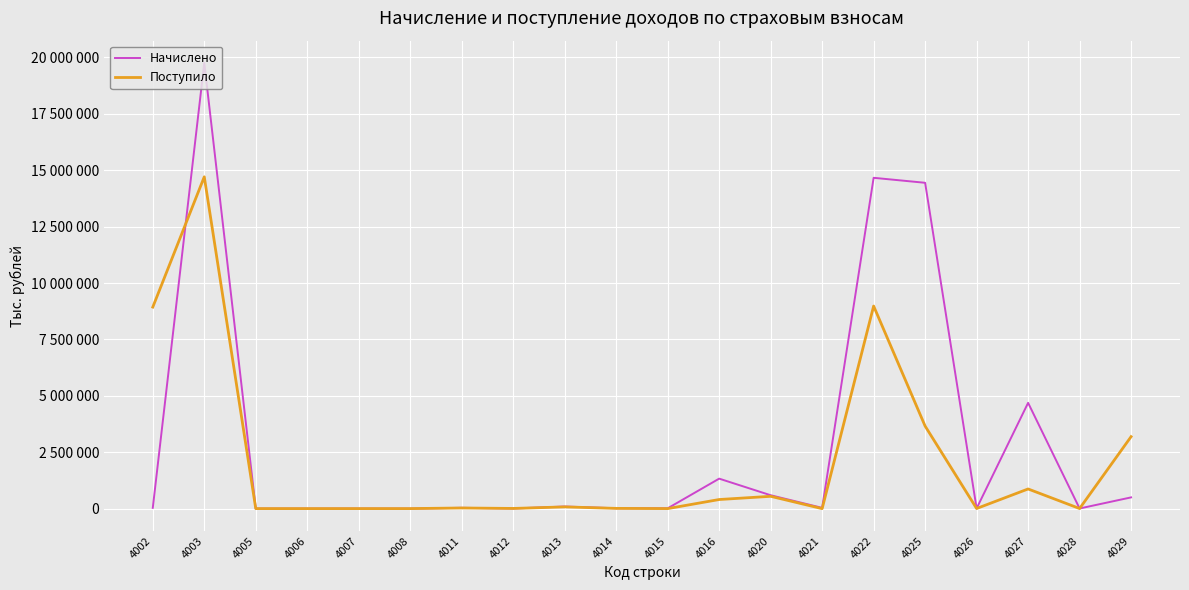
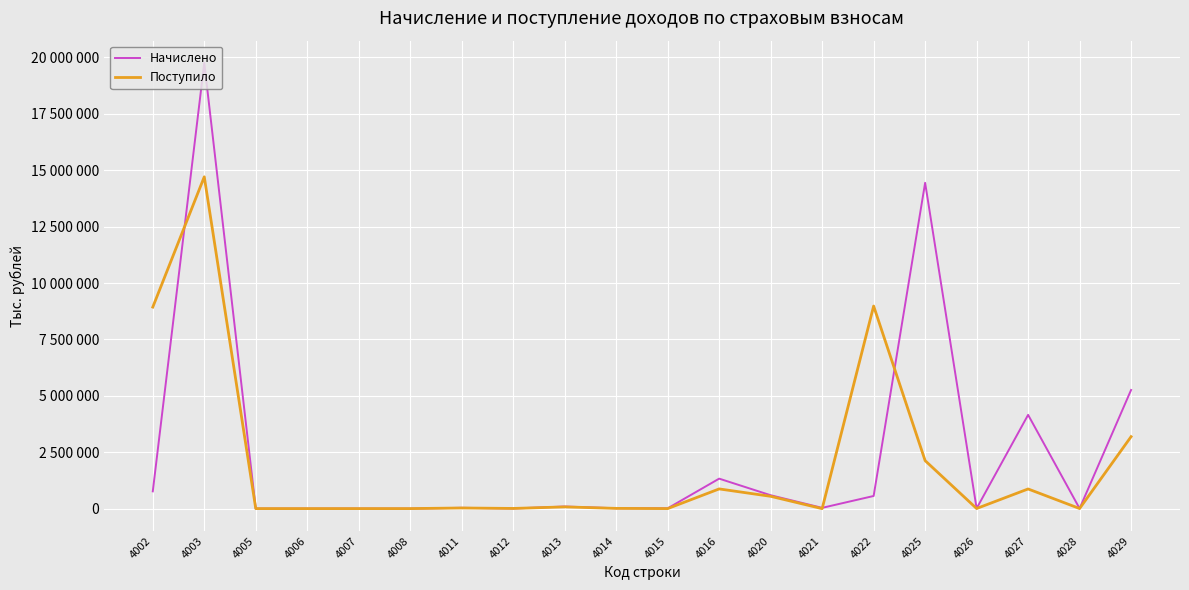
  {
    "Начислено": {
-     "4002": 0,
+     "4002": 800000,
      "4016": 1300000,
-     "4022": 14700000,
+     "4022": 600000,
      "4025": 14400000,
-     "4027": 4700000,
-     "4029": 500000
+     "4027": 4200000,
+     "4029": 5300000
    },
    "Поступило": {
      "4002": 8900000,
      "4003": 14700000,
-     "4016": 400000,
+     "4016": 900000,
      "4022": 9000000,
-     "4025": 3700000,
+     "4025": 2100000,
      "4027": 900000,
      "4029": 3200000
    }
  }
